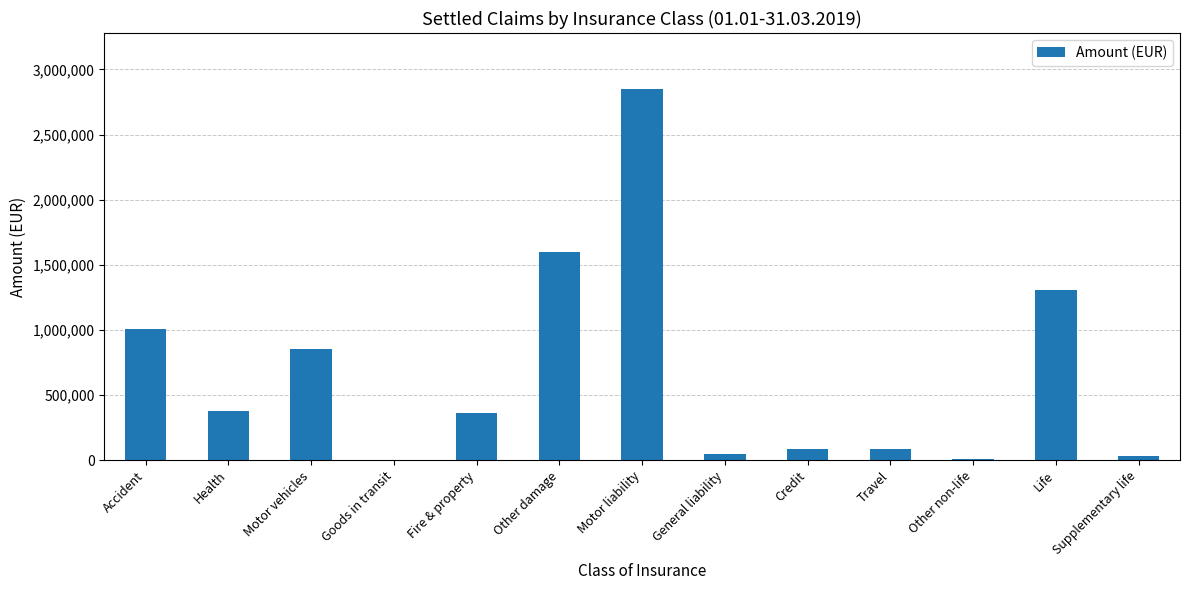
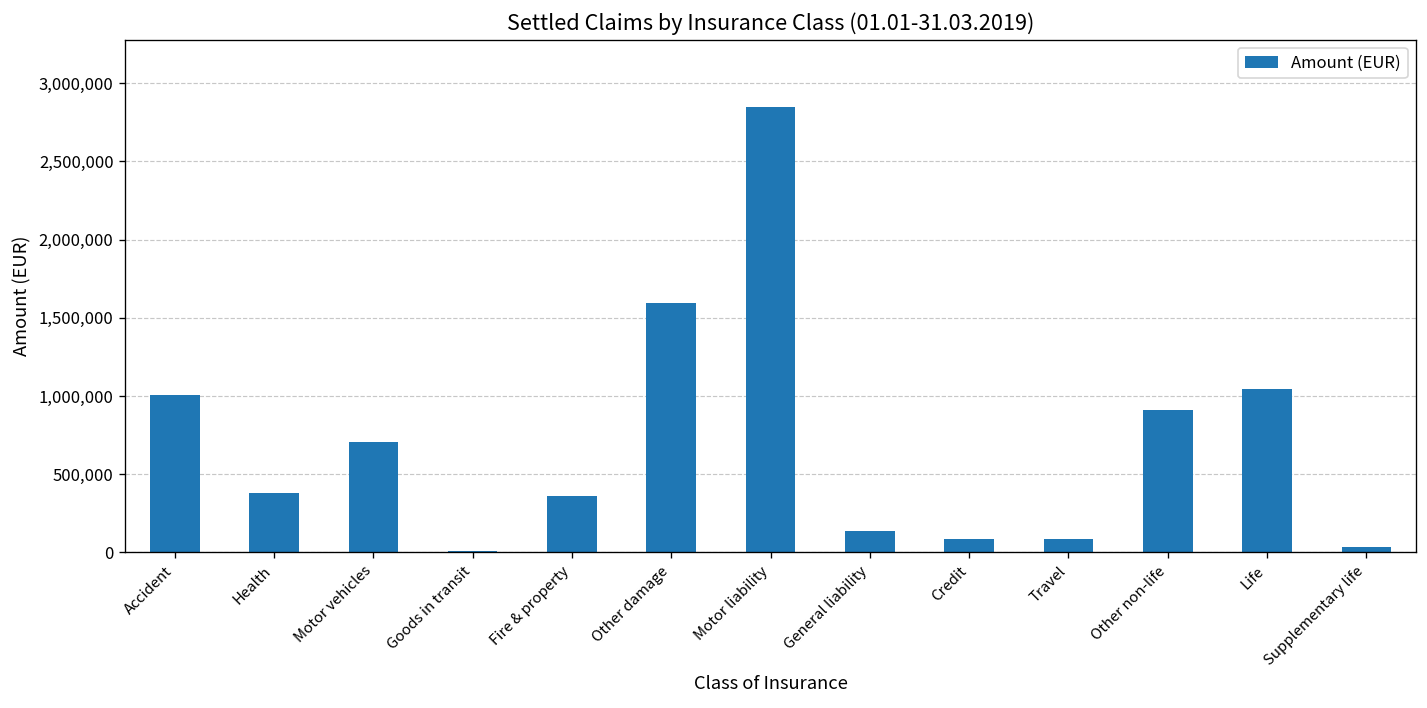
  {
    "Accident": "1,010,000",
    "Health": "380,000",
-   "Motor vehicles": "850,000",
+   "Motor vehicles": "710,000",
    "Fire & property": "360,000",
    "Other damage": "1,600,000",
    "Motor liability": "2,850,000",
-   "General liability": "50,000",
+   "General liability": "140,000",
    "Credit": "80,000",
    "Travel": "80,000",
-   "Other non-life": "10,000",
-   "Life": "1,310,000",
+   "Other non-life": "910,000",
+   "Life": "1,040,000",
    "Supplementary life": "30,000"
  }
